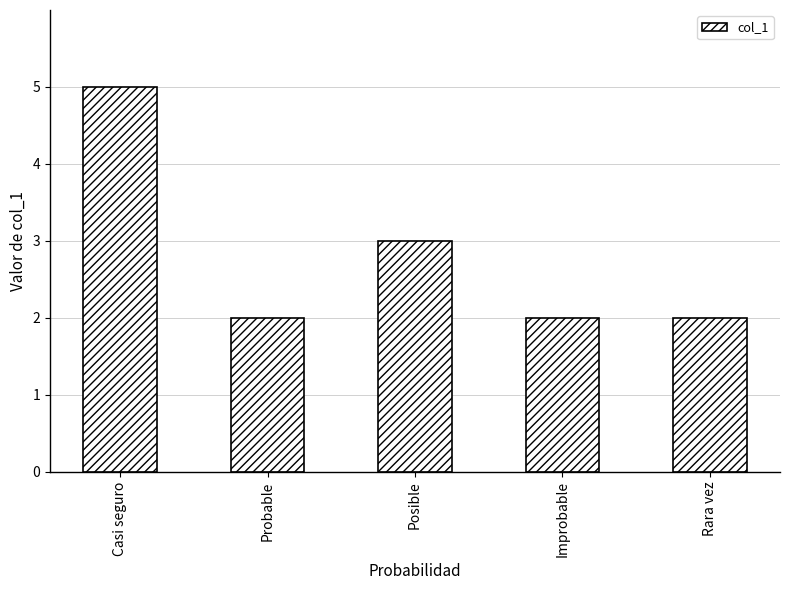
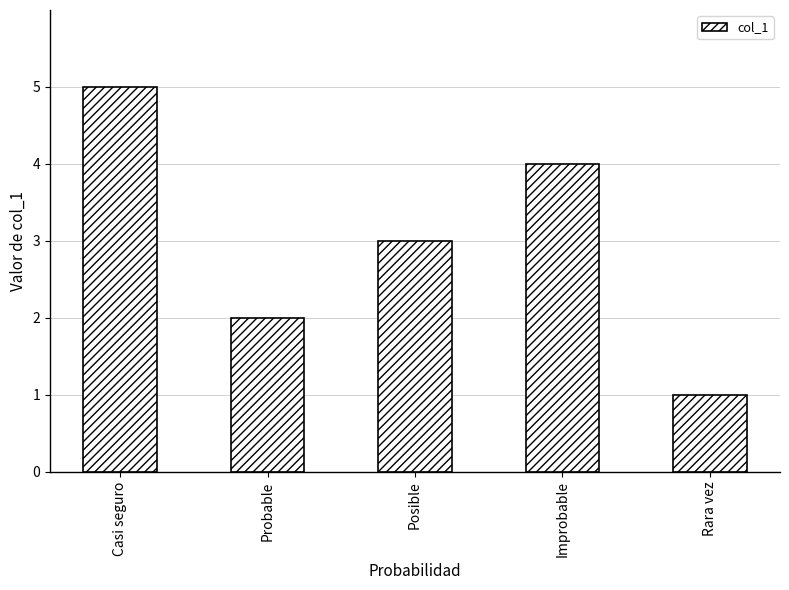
  {
    "Casi seguro": 5,
    "Probable": 2,
    "Posible": 3,
-   "Improbable": 2,
-   "Rara vez": 2
+   "Improbable": 4,
+   "Rara vez": 1
  }
